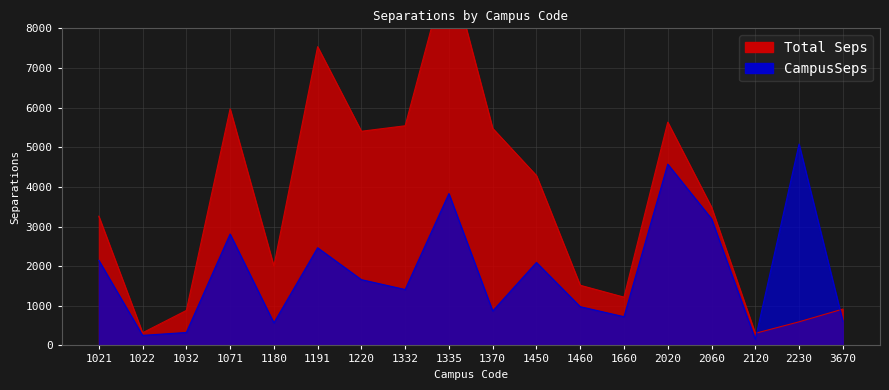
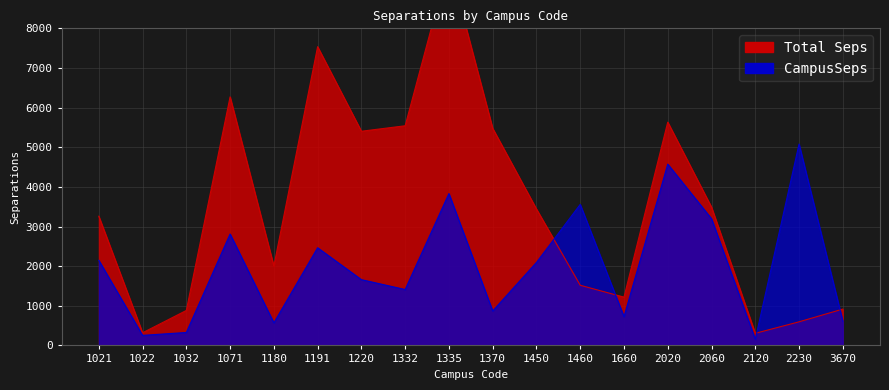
  {
    "Total Seps": {
      "1021": 3300,
      "1022": 300,
      "1032": 900,
-     "1071": 6000,
+     "1071": 6300,
      "1180": 2000,
      "1191": 7500,
      "1220": 5400,
      "1332": 5500,
      "1370": 5500,
-     "1450": 4300,
+     "1450": 3400,
      "1460": 1500,
      "1660": 1200,
      "2020": 5600,
      "2060": 3500,
      "2120": 300,
      "2230": 600,
      "3670": 900
    },
    "CampusSeps": {
      "1021": 2100,
      "1022": 300,
      "1032": 300,
      "1071": 2800,
      "1180": 600,
      "1191": 2500,
      "1220": 1700,
      "1332": 1400,
      "1335": 3800,
      "1370": 900,
      "1450": 2100,
-     "1460": 1000,
+     "1460": 3600,
      "1660": 700,
      "2020": 4600,
      "2060": 3200,
      "2120": 200,
      "2230": 5100,
      "3670": 600
    }
  }
